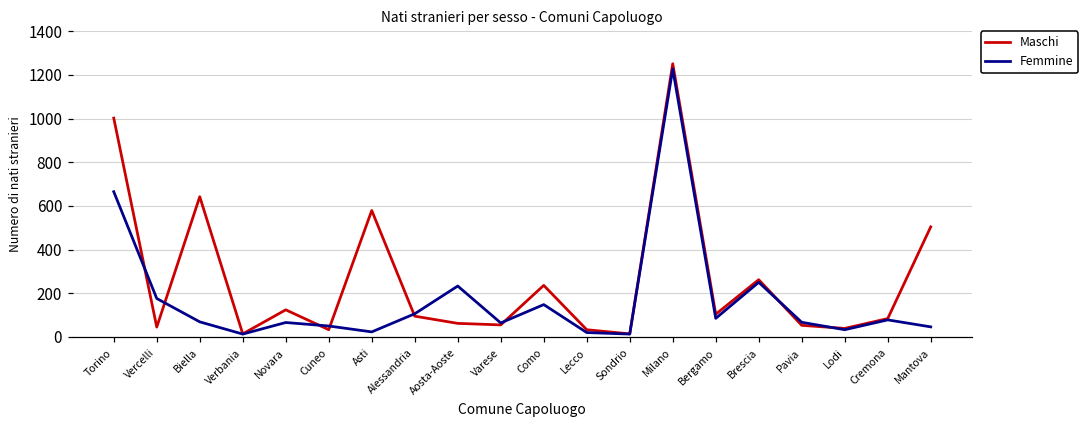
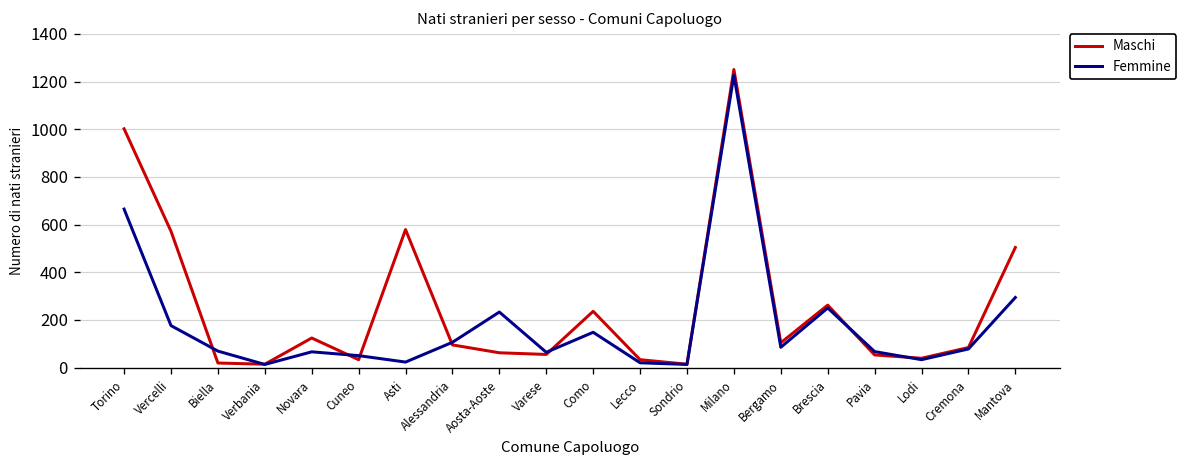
  {
    "Maschi": {
      "Torino": 1000,
-     "Vercelli": 50,
-     "Biella": 640,
+     "Vercelli": 570,
+     "Biella": 20,
      "Novara": 120,
      "Cuneo": 30,
      "Asti": 580,
      "Aosta-Aoste": 60,
      "Como": 240,
      "Lecco": 30,
      "Milano": 1250,
      "Bergamo": 100,
      "Pavia": 50,
      "Mantova": 500
    },
    "Femmine": {
      "Torino": 670,
      "Vercelli": 180,
      "Biella": 70,
      "Novara": 70,
      "Cuneo": 50,
      "Asti": 20,
      "Aosta-Aoste": 230,
      "Como": 150,
      "Lecco": 20,
      "Milano": 1230,
      "Bergamo": 90,
      "Pavia": 70,
-     "Mantova": 50
+     "Mantova": 290
    }
  }
